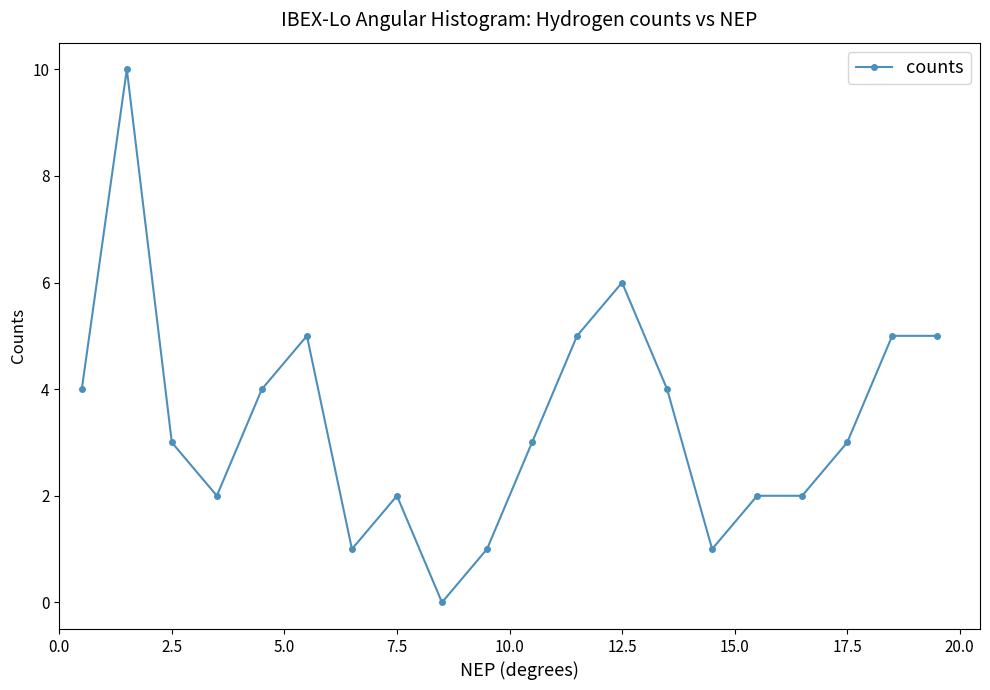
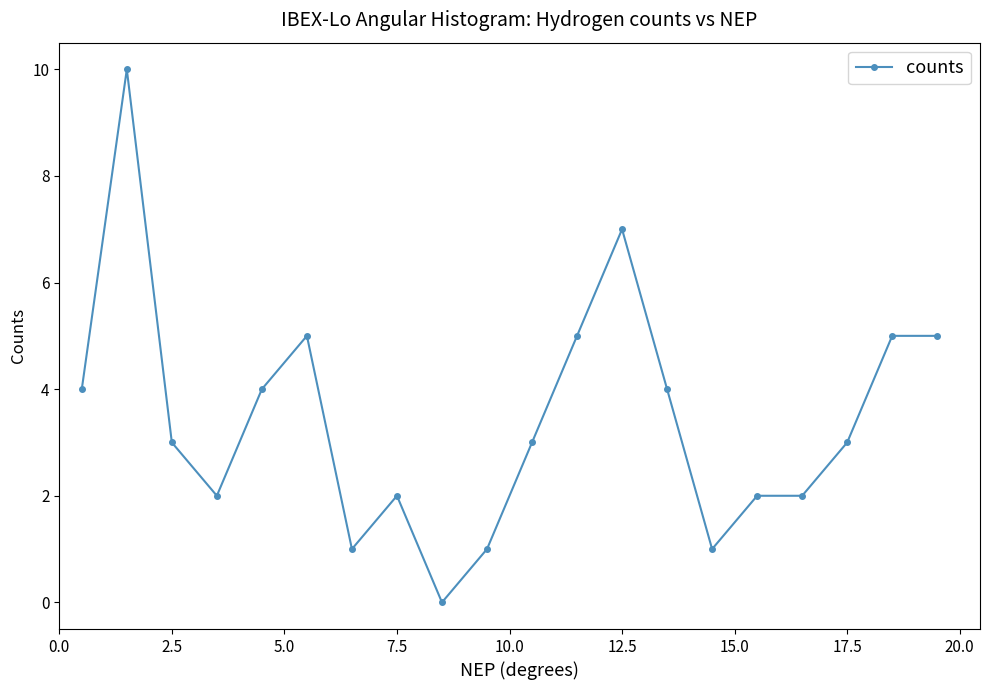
  {
    "2.5": 3,
    "7.5": 2,
-   "12.5": 6,
+   "12.5": 7,
    "17.5": 3
  }
